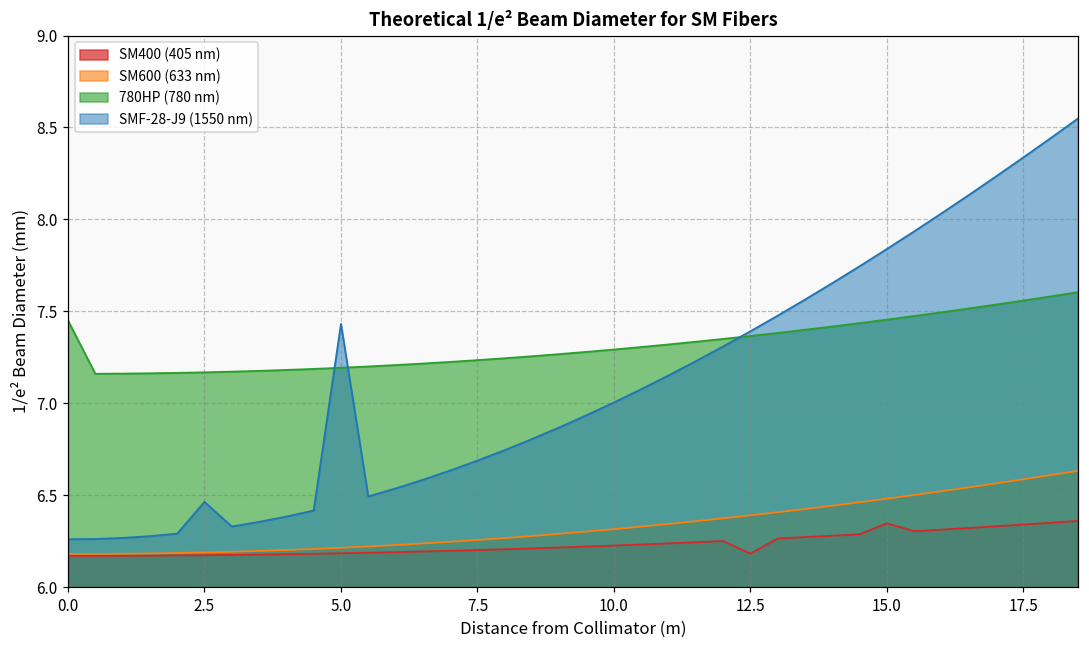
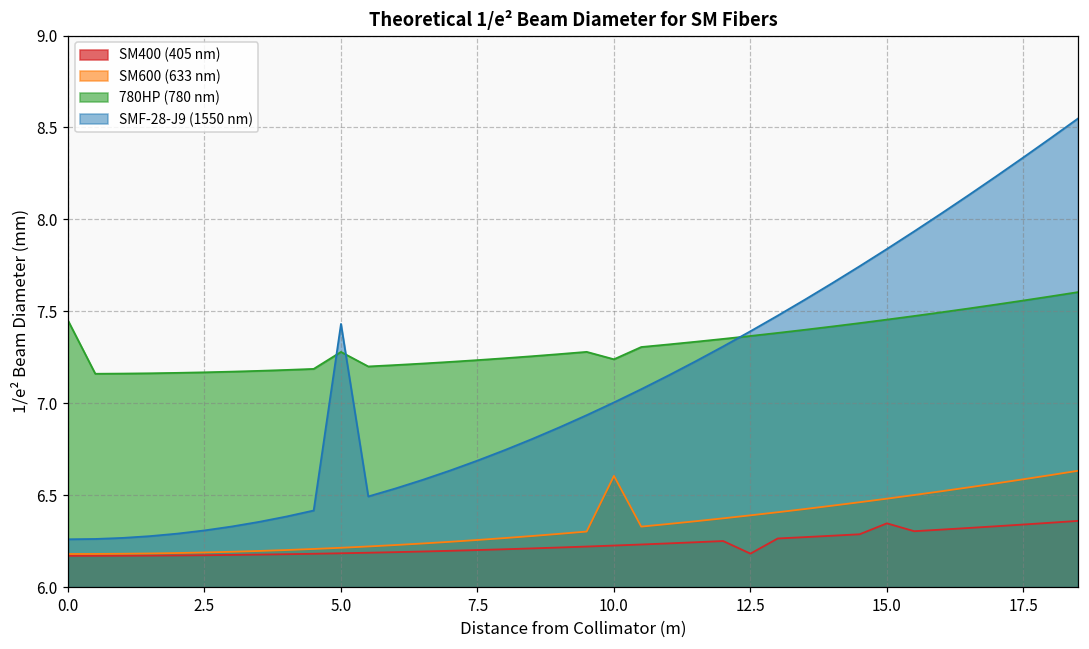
  {
    "SM400 (405 nm)": {
      "5.0": 6.18,
      "7.5": 6.20,
      "10.0": 6.23,
      "12.5": 6.18,
      "15.0": 6.35,
      "17.5": 6.34
    },
    "SM600 (633 nm)": {
      "5.0": 6.21,
      "7.5": 6.26,
-     "10.0": 6.32,
+     "10.0": 6.60,
      "12.5": 6.39,
      "15.0": 6.48,
      "17.5": 6.59
    },
    "780HP (780 nm)": {
      "0.0": 7.45,
      "2.5": 7.17,
-     "5.0": 7.19,
+     "5.0": 7.28,
      "7.5": 7.23,
-     "10.0": 7.29,
+     "10.0": 7.24,
      "12.5": 7.37,
      "15.0": 7.45,
      "17.5": 7.56
    },
    "SMF-28-J9 (1550 nm)": {
      "0.0": 6.26,
-     "2.5": 6.46,
+     "2.5": 6.31,
      "5.0": 7.43,
      "7.5": 6.69,
      "10.0": 7.00,
      "12.5": 7.39,
      "15.0": 7.84,
      "17.5": 8.34
    }
  }
